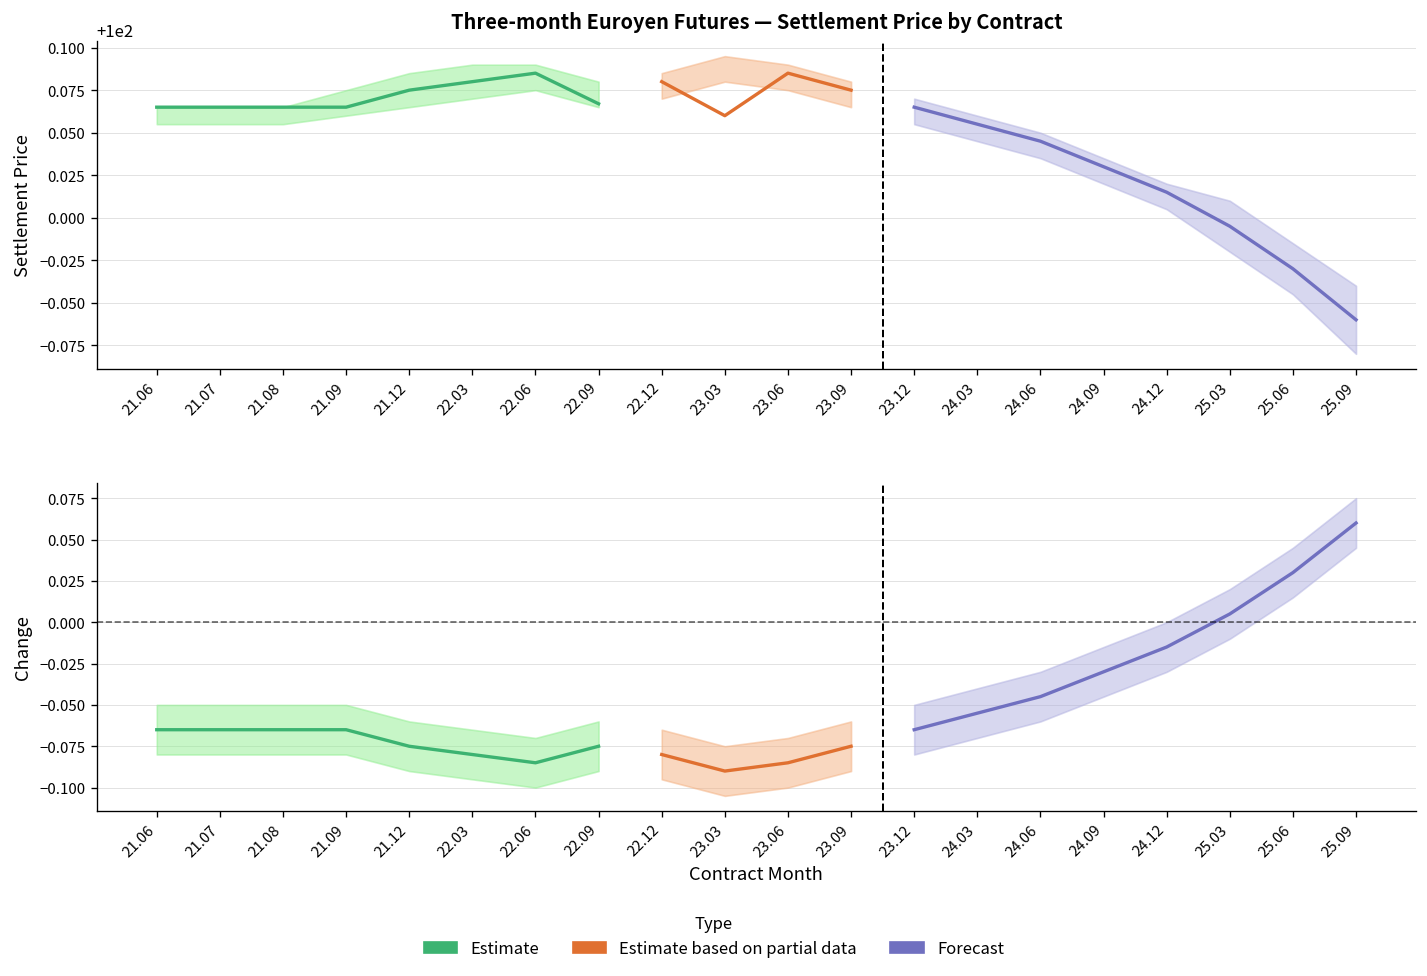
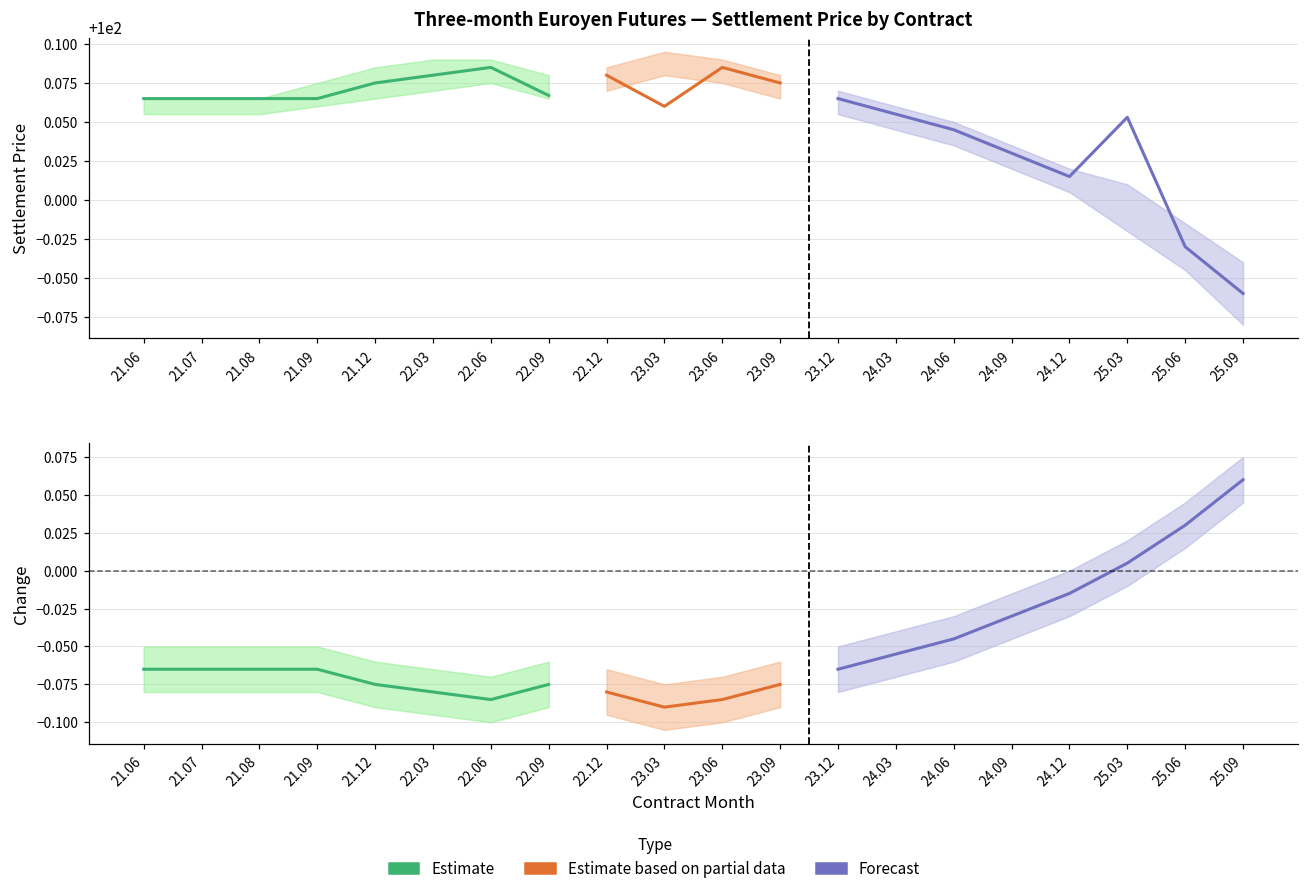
  {
    "Three-month Euroyen Futures — Settlement Price by Contract": {
      "Estimate": {
        "21.09": 100.065,
        "21.12": 100.075,
        "22.03": 100.080,
        "22.06": 100.085,
        "22.09": 100.067
      },
      "Estimate based on partial data": {
        "22.12": 100.080,
        "23.03": 100.060,
        "23.06": 100.085,
        "23.09": 100.075
      },
      "Forecast": {
        "23.12": 100.065,
        "24.03": 100.055,
        "24.06": 100.045,
        "24.09": 100.030,
        "24.12": 100.015,
-       "25.03": 99.995,
+       "25.03": 100.053,
        "25.06": 99.970,
        "25.09": 99.940
      }
    }
  }
